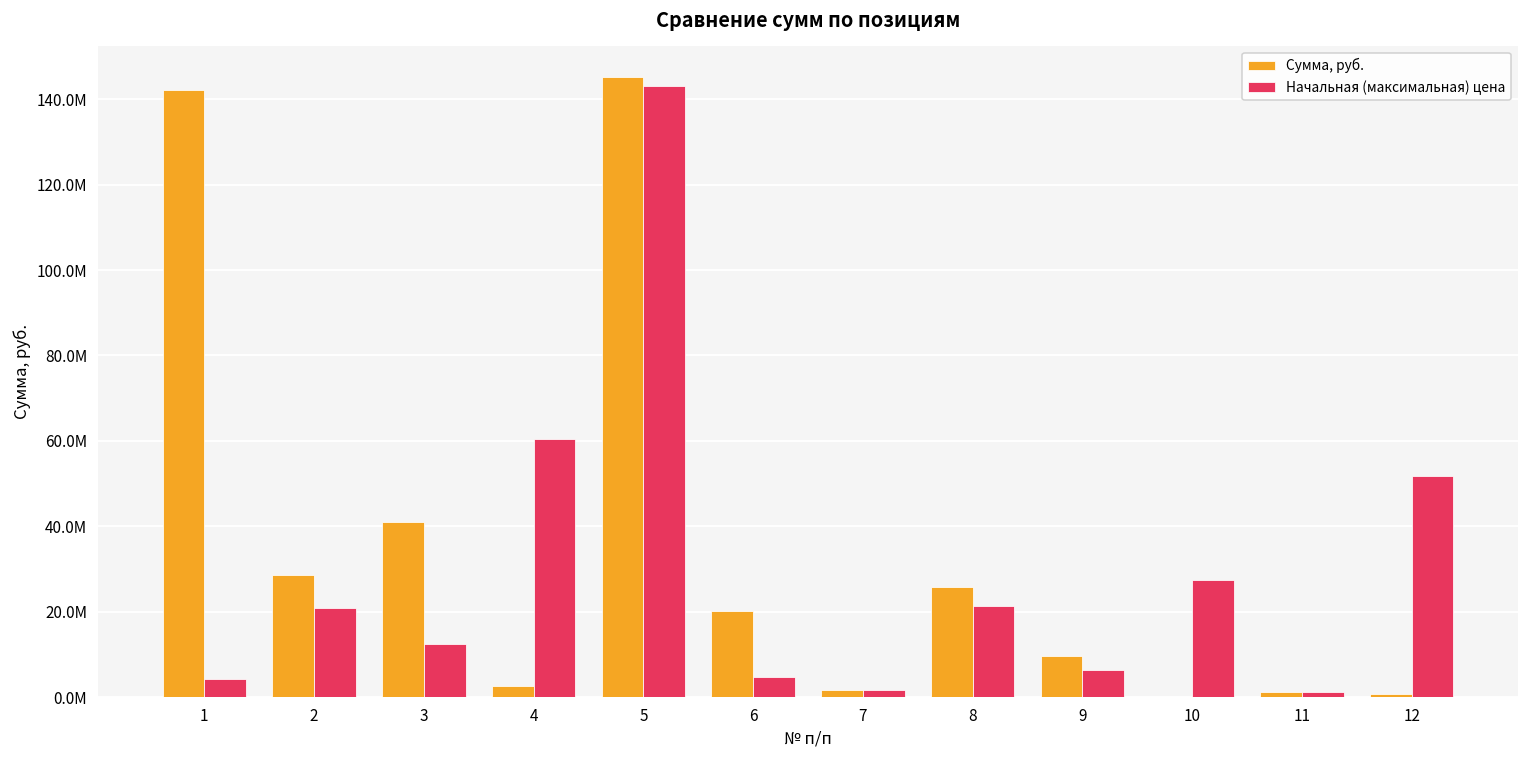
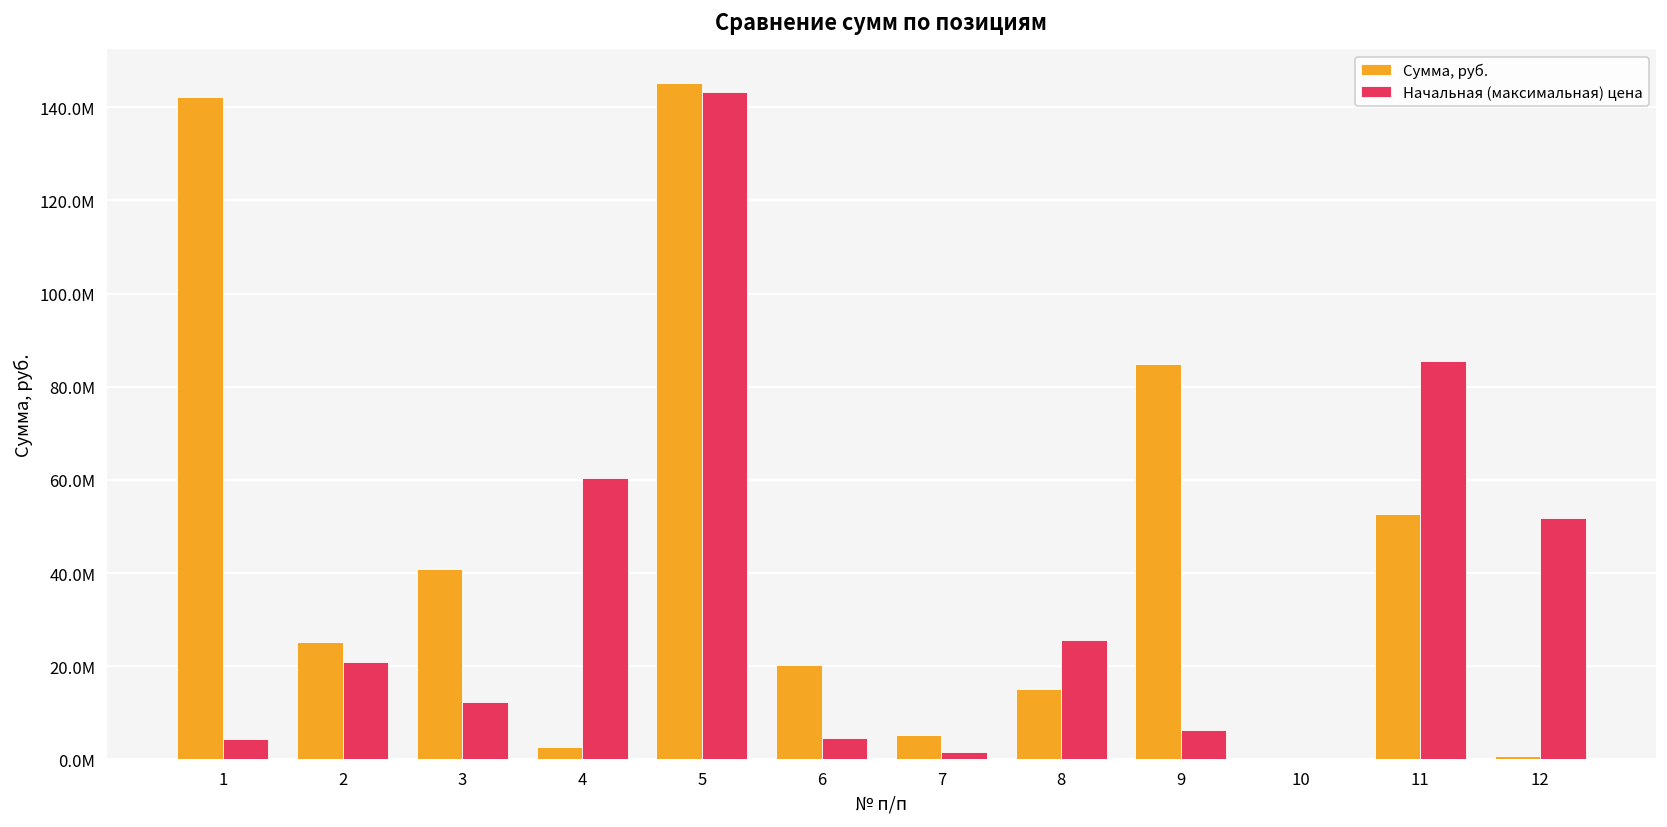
  {
    "Сумма, руб.": {
      "1": 142000000,
-     "2": 29000000,
+     "2": 25000000,
      "3": 41000000,
      "4": 3000000,
      "5": 145000000,
      "6": 20000000,
-     "7": 2000000,
-     "8": 26000000,
-     "9": 10000000,
-     "11": 1000000,
+     "7": 5000000,
+     "8": 15000000,
+     "9": 85000000,
+     "11": 53000000,
      "12": 1000000
    },
    "Начальная (максимальная) цена": {
      "1": 4000000,
      "2": 21000000,
      "3": 12000000,
      "4": 60000000,
      "5": 143000000,
      "6": 5000000,
      "7": 2000000,
-     "8": 21000000,
+     "8": 26000000,
      "9": 6000000,
-     "10": 27000000,
-     "11": 1000000,
+     "10": 0,
+     "11": 86000000,
      "12": 52000000
    }
  }
